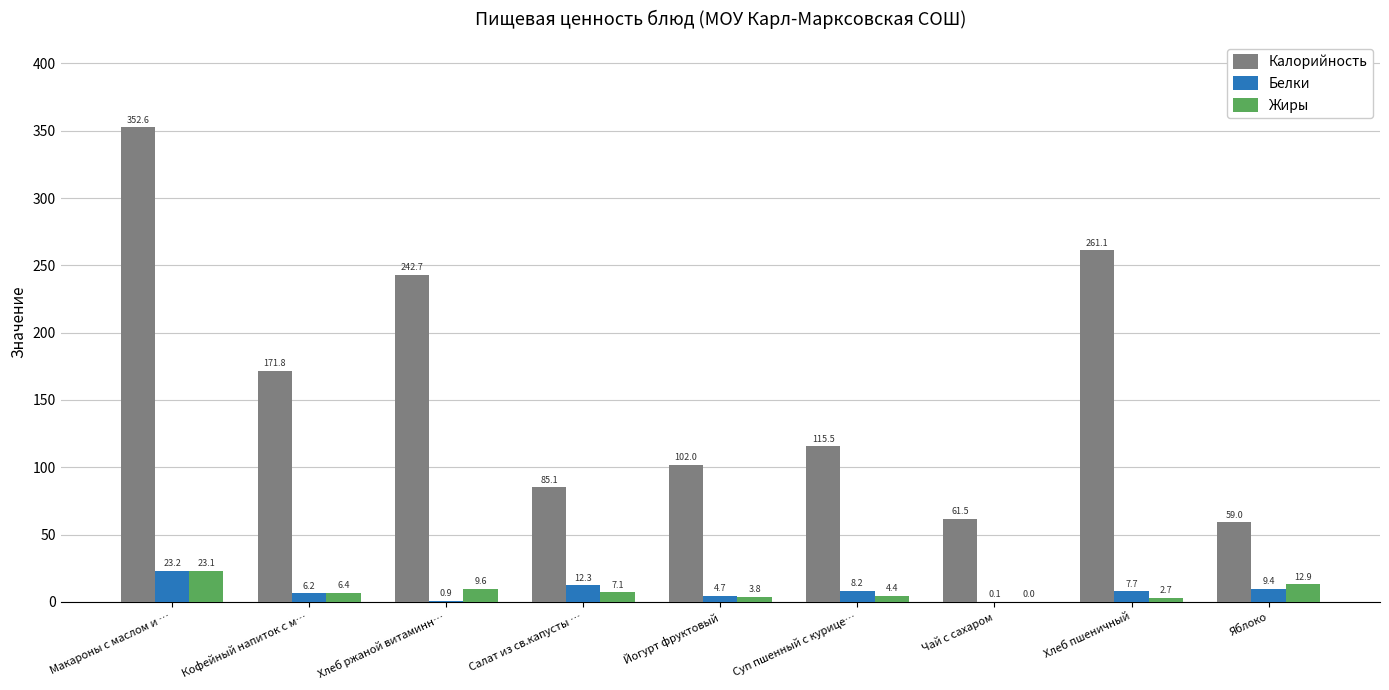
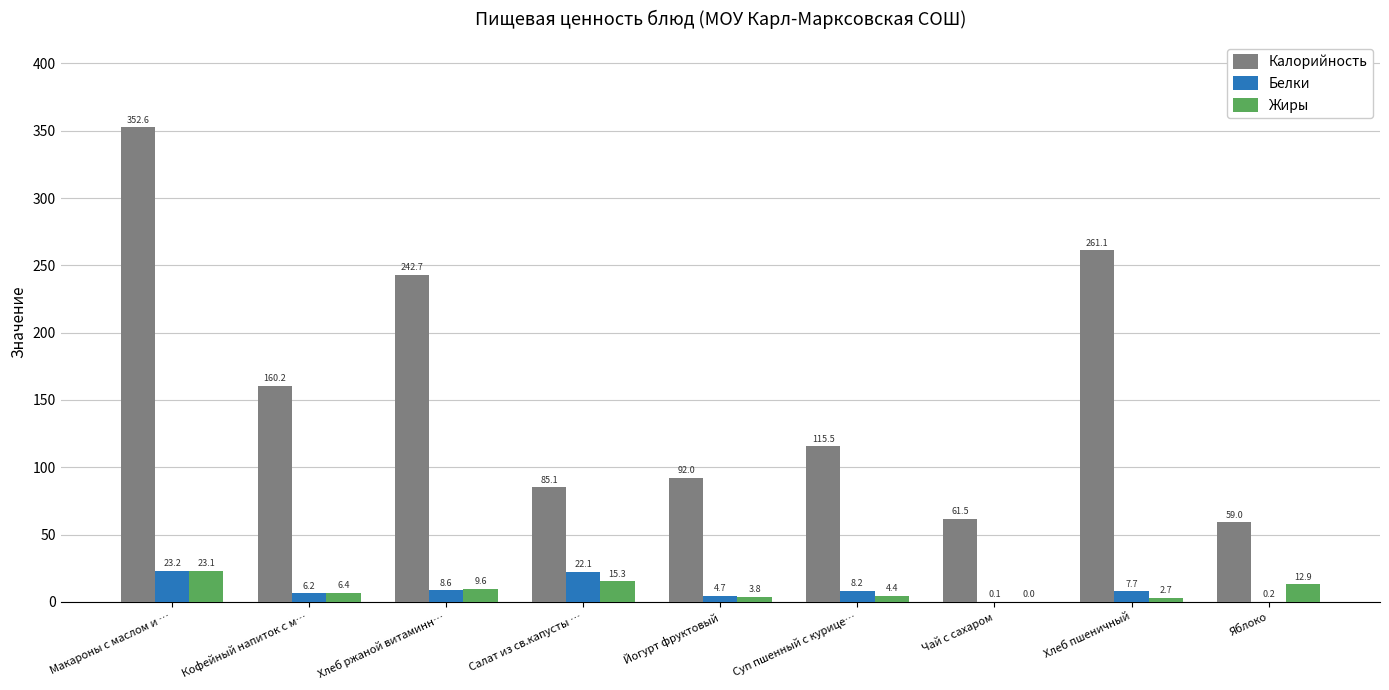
  {
    "Калорийность": {
      "Макароны с маслом и …": 352.6,
-     "Кофейный напиток с м…": 171.8,
+     "Кофейный напиток с м…": 160.2,
      "Хлеб ржаной витаминн…": 242.7,
      "Салат из св.капусты …": 85.1,
-     "Йогурт фруктовый": 102.0,
+     "Йогурт фруктовый": 92.0,
      "Суп пшенный с курице…": 115.5,
      "Чай с сахаром": 61.5,
      "Хлеб пшеничный": 261.1,
      "Яблоко": 59.0
    },
    "Белки": {
      "Макароны с маслом и …": 23.2,
      "Кофейный напиток с м…": 6.2,
-     "Хлеб ржаной витаминн…": 0.9,
-     "Салат из св.капусты …": 12.3,
+     "Хлеб ржаной витаминн…": 8.6,
+     "Салат из св.капусты …": 22.1,
      "Йогурт фруктовый": 4.7,
      "Суп пшенный с курице…": 8.2,
      "Чай с сахаром": 0.1,
      "Хлеб пшеничный": 7.7,
-     "Яблоко": 9.4
+     "Яблоко": 0.2
    },
    "Жиры": {
      "Макароны с маслом и …": 23.1,
      "Кофейный напиток с м…": 6.4,
      "Хлеб ржаной витаминн…": 9.6,
-     "Салат из св.капусты …": 7.1,
+     "Салат из св.капусты …": 15.3,
      "Йогурт фруктовый": 3.8,
      "Суп пшенный с курице…": 4.4,
      "Чай с сахаром": 0.0,
      "Хлеб пшеничный": 2.7,
      "Яблоко": 12.9
    }
  }
